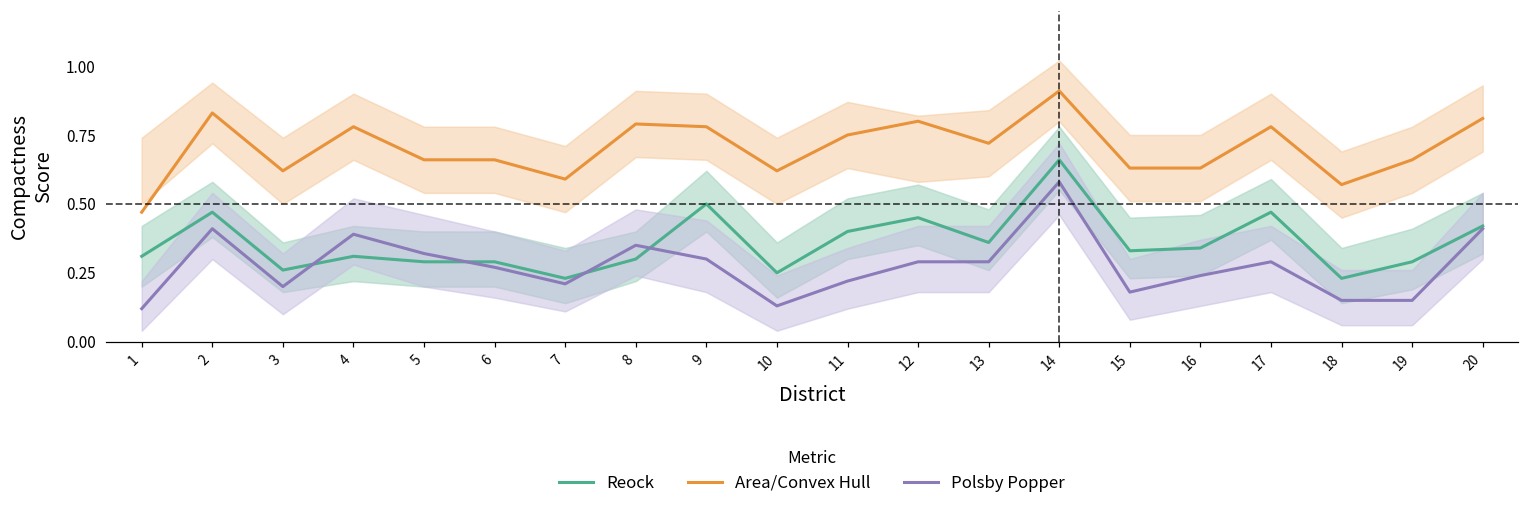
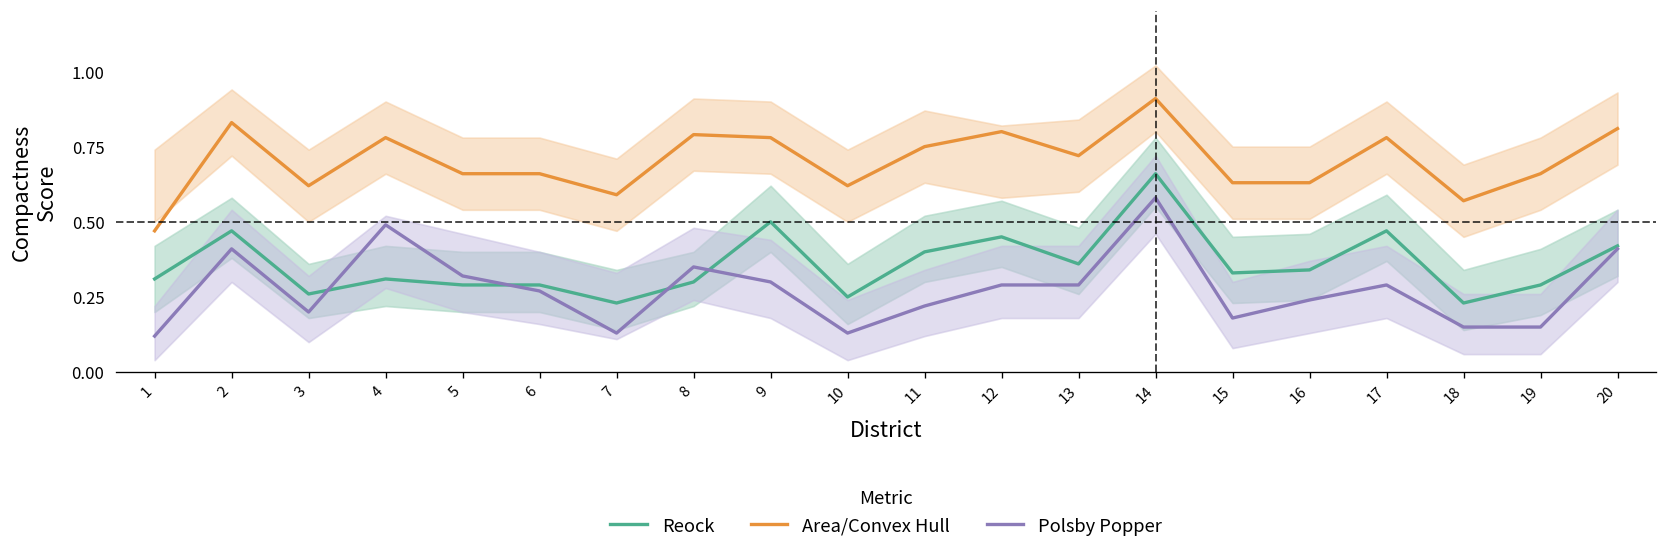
  {
    "Reock": {
      "1": 0.31,
      "2": 0.47,
      "3": 0.26,
      "4": 0.31,
      "5": 0.29,
      "6": 0.29,
      "7": 0.23,
      "8": 0.30,
      "9": 0.50,
      "11": 0.40,
      "12": 0.45,
      "13": 0.36,
      "14": 0.66,
      "15": 0.33,
      "16": 0.34,
      "17": 0.47,
      "18": 0.23,
      "19": 0.29
    },
    "Area/Convex Hull": {
      "1": 0.47,
      "2": 0.83,
      "3": 0.62,
      "4": 0.78,
      "5": 0.66,
      "6": 0.66,
      "7": 0.59,
      "8": 0.79,
      "9": 0.78,
      "10": 0.62,
      "11": 0.75,
      "12": 0.80,
      "13": 0.72,
      "14": 0.91,
      "15": 0.63,
      "16": 0.63,
      "17": 0.78,
      "18": 0.57,
      "19": 0.66,
      "20": 0.81
    },
    "Polsby Popper": {
      "1": 0.12,
      "2": 0.41,
      "3": 0.20,
-     "4": 0.39,
+     "4": 0.49,
      "5": 0.32,
      "6": 0.27,
-     "7": 0.21,
+     "7": 0.13,
      "8": 0.35,
      "9": 0.30,
      "10": 0.13,
      "11": 0.22,
      "12": 0.29,
      "13": 0.29,
      "14": 0.58,
      "15": 0.18,
      "16": 0.24,
      "17": 0.29,
      "18": 0.15,
      "19": 0.15
    }
  }
